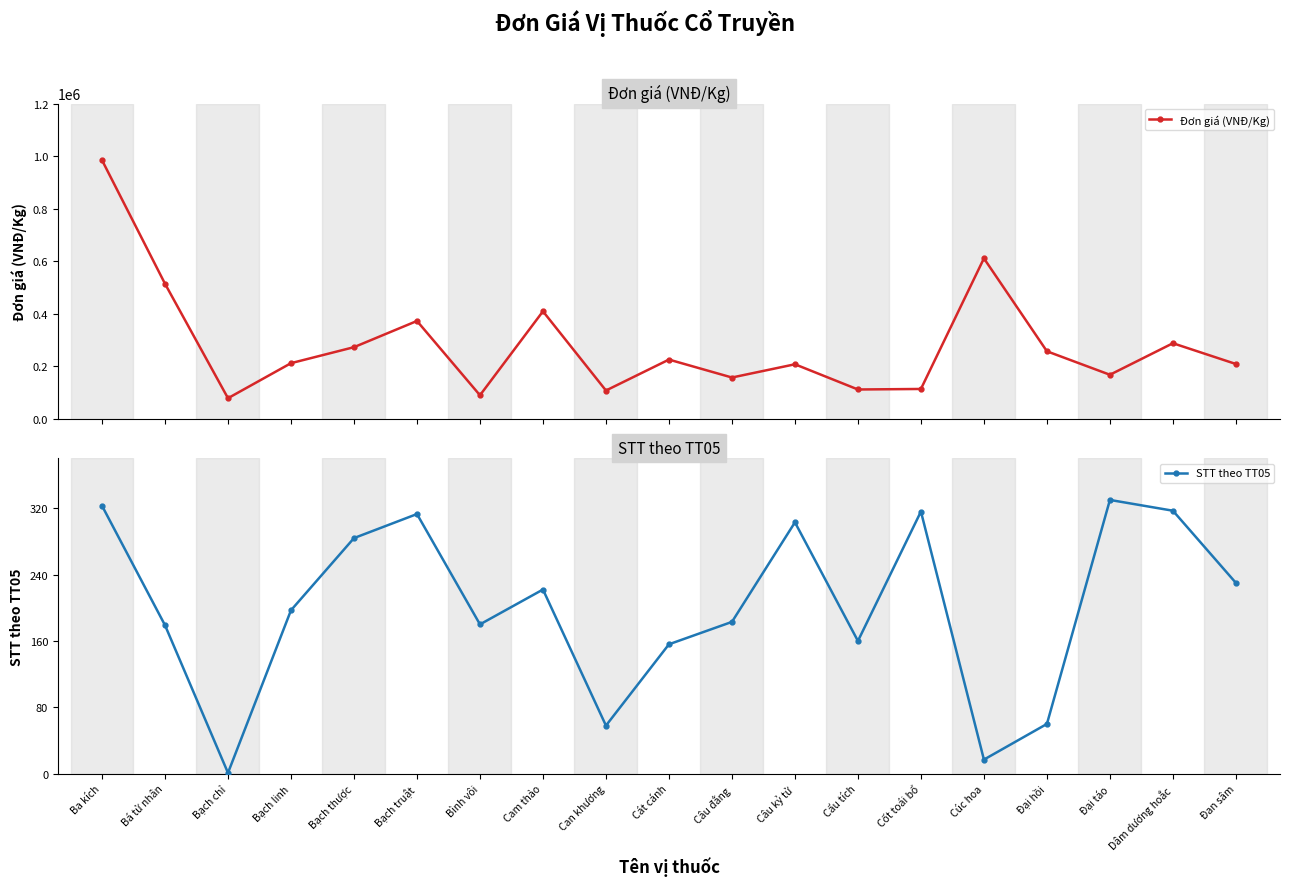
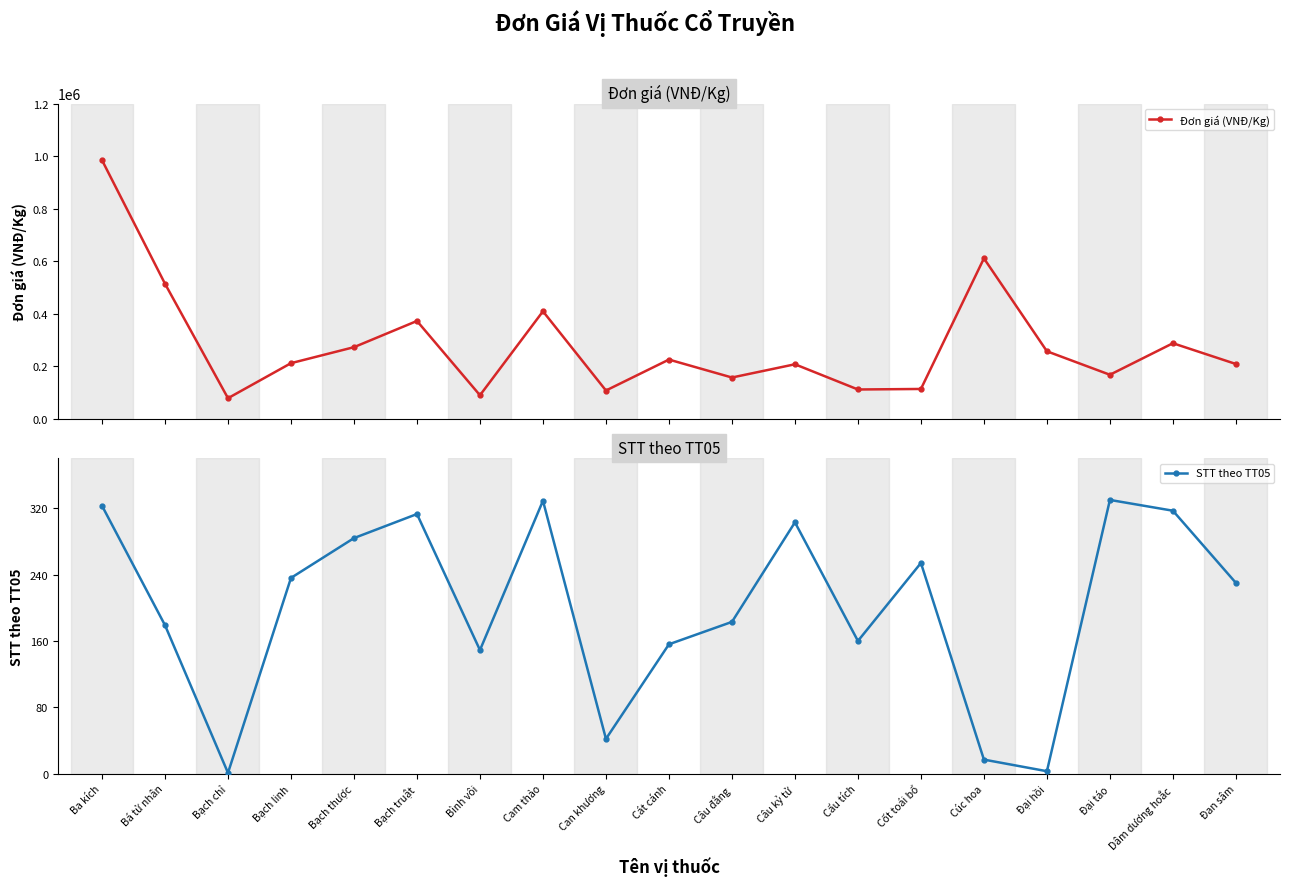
  {
    "STT theo TT05": {
      "Ba kích": 320,
      "Bá tử nhân": 180,
      "Bạch chỉ": 0,
-     "Bạch linh": 200,
+     "Bạch linh": 240,
      "Bạch thược": 280,
      "Bạch truật": 310,
-     "Bình vôi": 180,
-     "Cam thảo": 220,
-     "Can khương": 60,
+     "Bình vôi": 150,
+     "Cam thảo": 330,
+     "Can khương": 40,
      "Cát cánh": 160,
      "Câu đằng": 180,
      "Câu kỷ tử": 300,
      "Cẩu tích": 160,
-     "Cốt toái bổ": 320,
+     "Cốt toái bổ": 250,
      "Cúc hoa": 20,
-     "Đại hồi": 60,
+     "Đại hồi": 0,
      "Đại táo": 330,
      "Dâm dương hoắc": 320,
      "Đan sâm": 230
    }
  }
